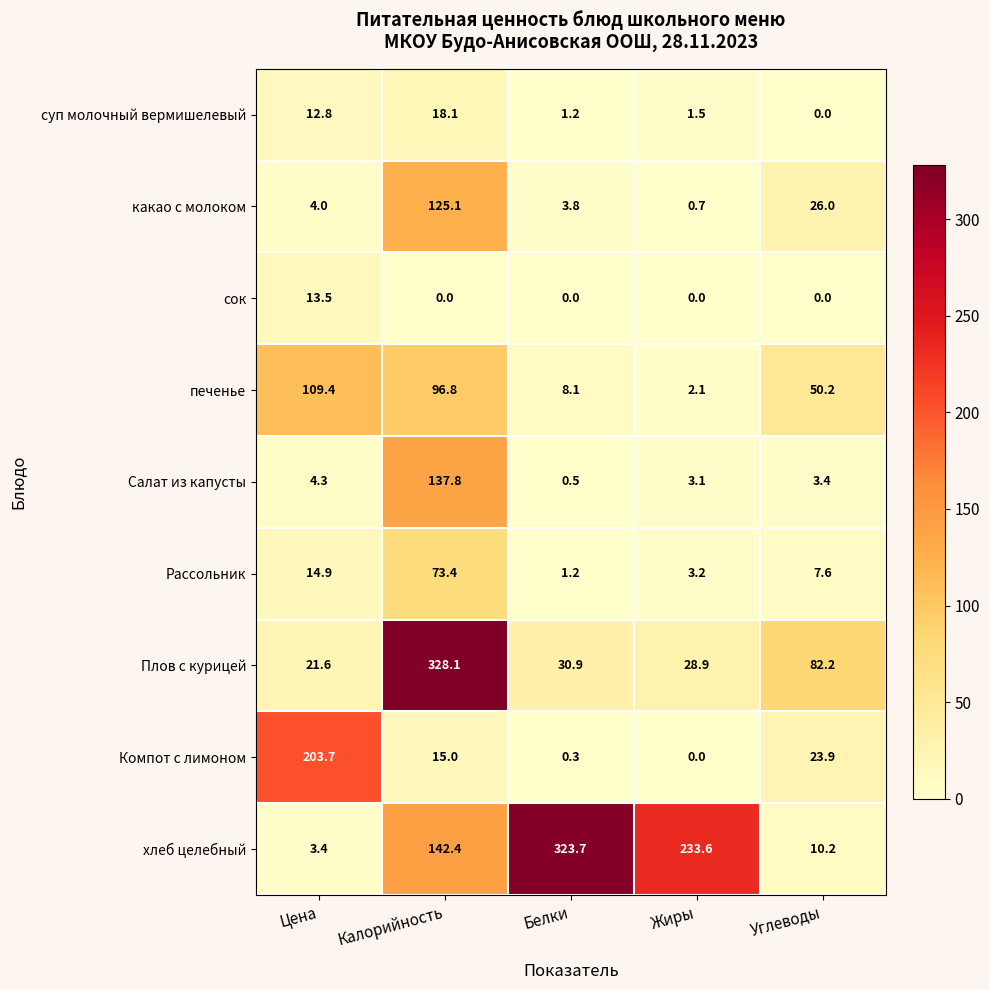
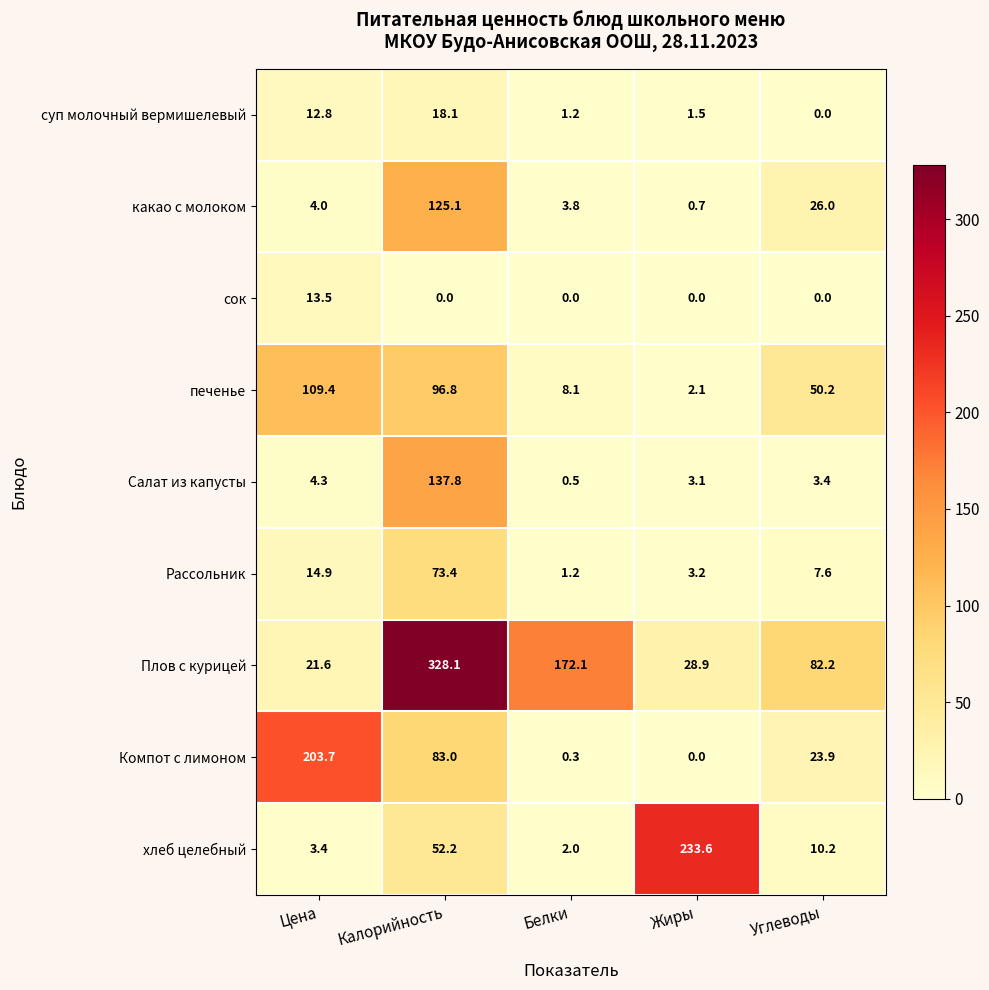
  {
    "суп молочный вермишелевый": {
      "Цена": 12.8,
      "Калорийность": 18.1,
      "Белки": 1.2,
      "Жиры": 1.5,
      "Углеводы": 0.0
    },
    "какао с молоком": {
      "Цена": 4.0,
      "Калорийность": 125.1,
      "Белки": 3.8,
      "Жиры": 0.7,
      "Углеводы": 26.0
    },
    "сок": {
      "Цена": 13.5,
      "Калорийность": 0.0,
      "Белки": 0.0,
      "Жиры": 0.0,
      "Углеводы": 0.0
    },
    "печенье": {
      "Цена": 109.4,
      "Калорийность": 96.8,
      "Белки": 8.1,
      "Жиры": 2.1,
      "Углеводы": 50.2
    },
    "Салат из капусты": {
      "Цена": 4.3,
      "Калорийность": 137.8,
      "Белки": 0.5,
      "Жиры": 3.1,
      "Углеводы": 3.4
    },
    "Рассольник": {
      "Цена": 14.9,
      "Калорийность": 73.4,
      "Белки": 1.2,
      "Жиры": 3.2,
      "Углеводы": 7.6
    },
    "Плов с курицей": {
      "Цена": 21.6,
      "Калорийность": 328.1,
-     "Белки": 30.9,
+     "Белки": 172.1,
      "Жиры": 28.9,
      "Углеводы": 82.2
    },
    "Компот с лимоном": {
      "Цена": 203.7,
-     "Калорийность": 15.0,
+     "Калорийность": 83.0,
      "Белки": 0.3,
      "Жиры": 0.0,
      "Углеводы": 23.9
    },
    "хлеб целебный": {
      "Цена": 3.4,
-     "Калорийность": 142.4,
-     "Белки": 323.7,
+     "Калорийность": 52.2,
+     "Белки": 2.0,
      "Жиры": 233.6,
      "Углеводы": 10.2
    }
  }
